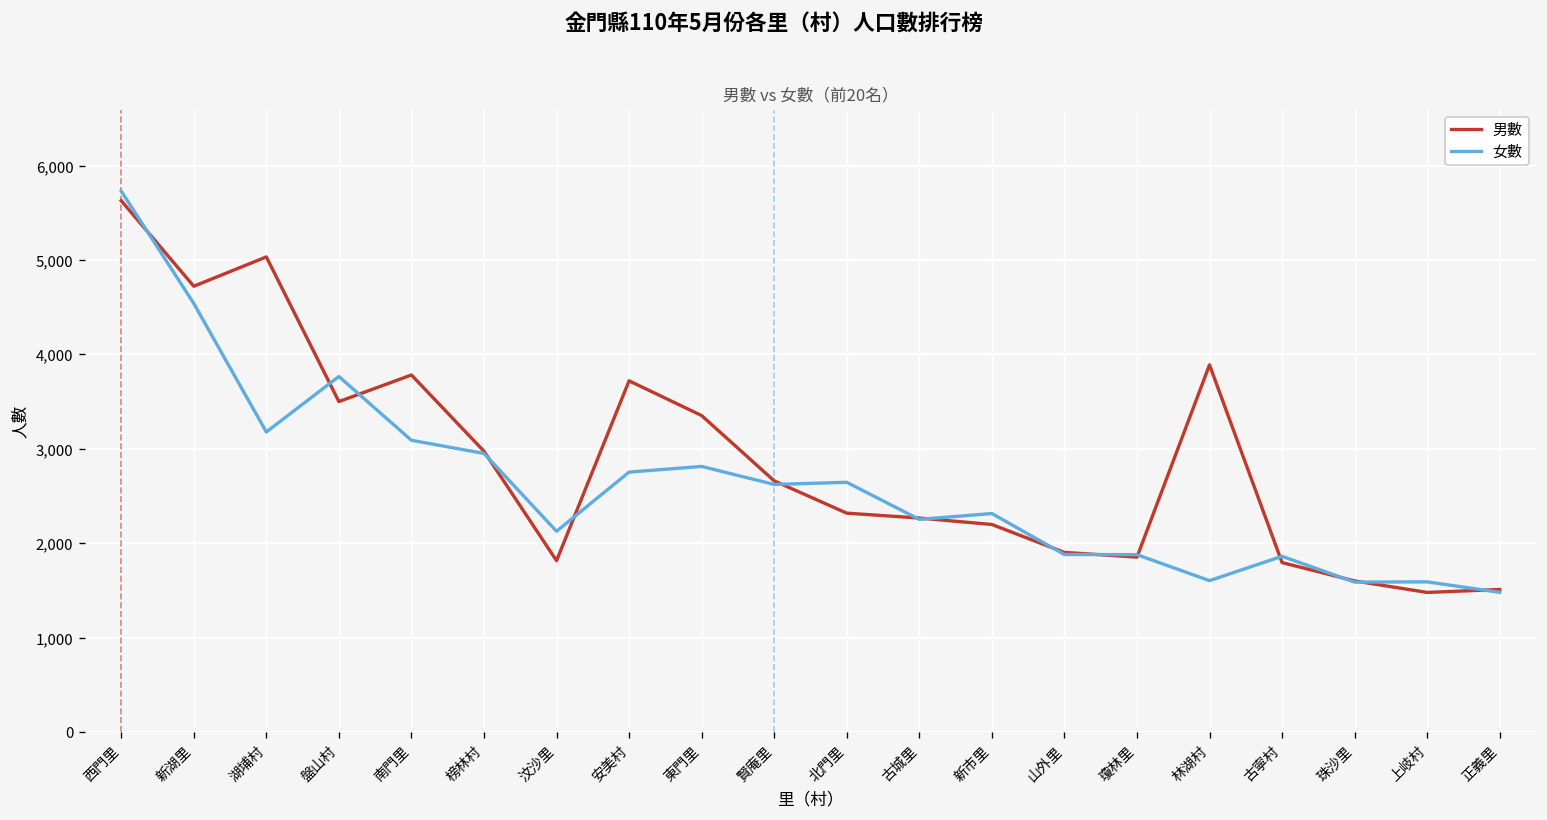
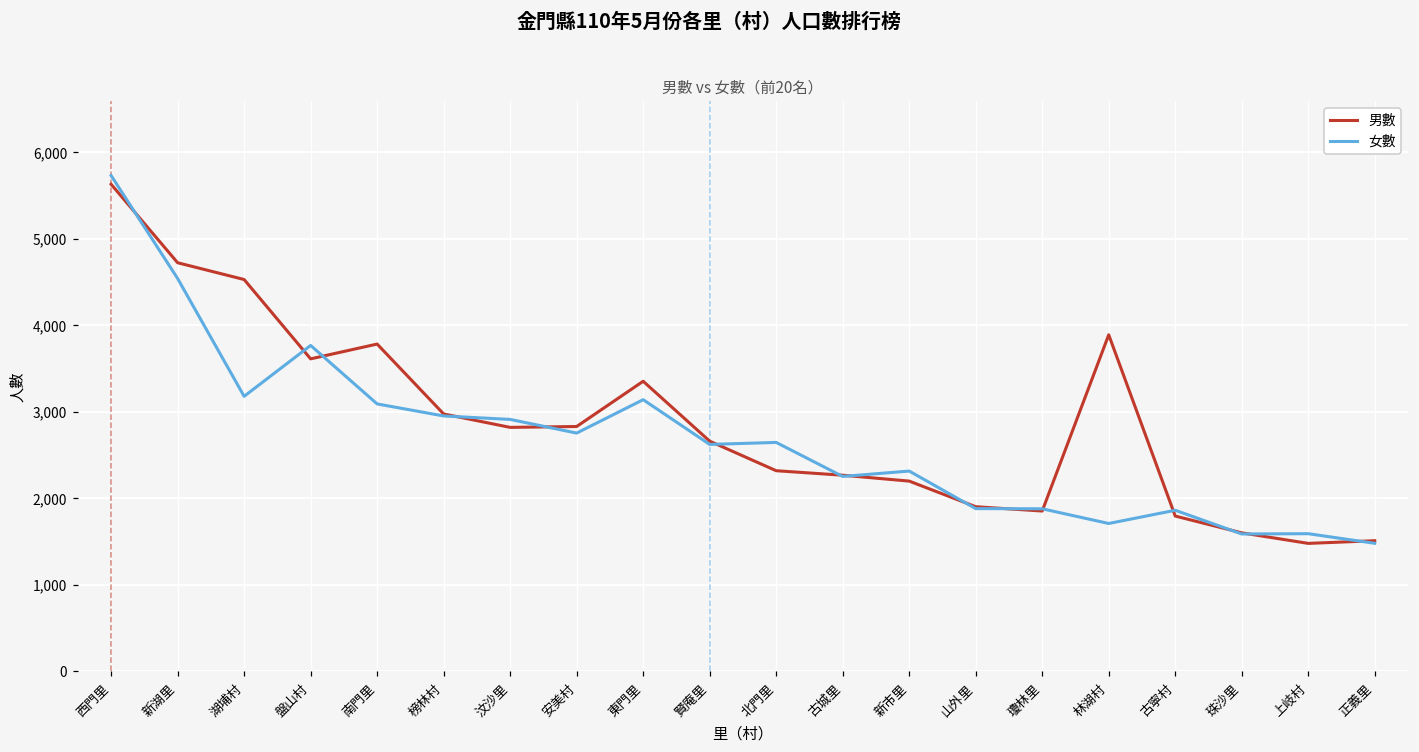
  {
    "男數": {
      "西門里": "5,600",
      "新湖里": "4,700",
-     "湖埔村": "5,000",
-     "盤山村": "3,500",
+     "湖埔村": "4,500",
+     "盤山村": "3,600",
      "南門里": "3,800",
-     "汶沙里": "1,800",
-     "安美村": "3,700",
+     "汶沙里": "2,800",
+     "安美村": "2,800",
      "東門里": "3,400",
      "賢庵里": "2,700",
      "北門里": "2,300",
      "新市里": "2,200",
      "林湖村": "3,900",
      "古寧村": "1,800",
      "上岐村": "1,500"
    },
    "女數": {
      "西門里": "5,700",
      "新湖里": "4,500",
      "湖埔村": "3,200",
      "盤山村": "3,800",
      "南門里": "3,100",
-     "汶沙里": "2,100",
+     "汶沙里": "2,900",
      "安美村": "2,800",
-     "東門里": "2,800",
+     "東門里": "3,100",
      "賢庵里": "2,600",
      "北門里": "2,600",
      "新市里": "2,300",
-     "林湖村": "1,600",
+     "林湖村": "1,700",
      "古寧村": "1,900",
      "上岐村": "1,600"
    }
  }
